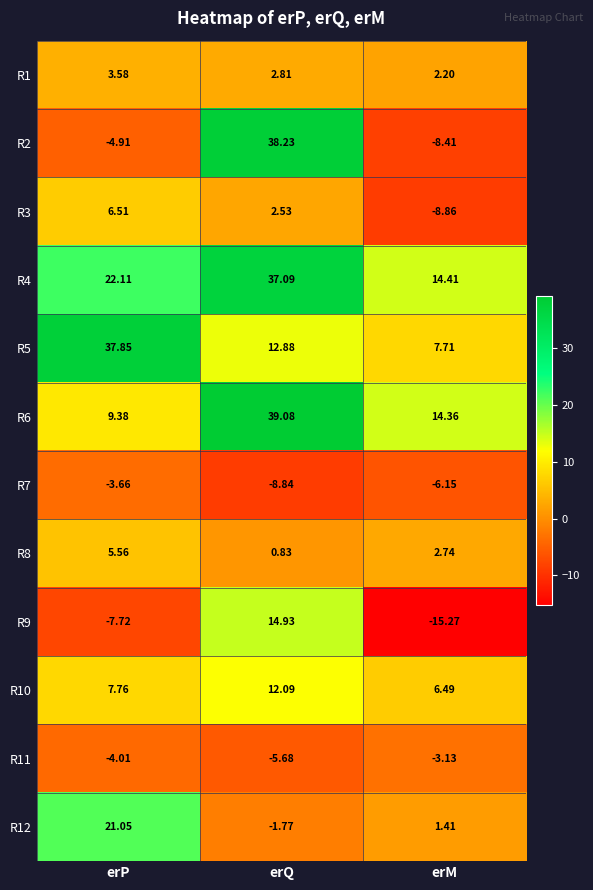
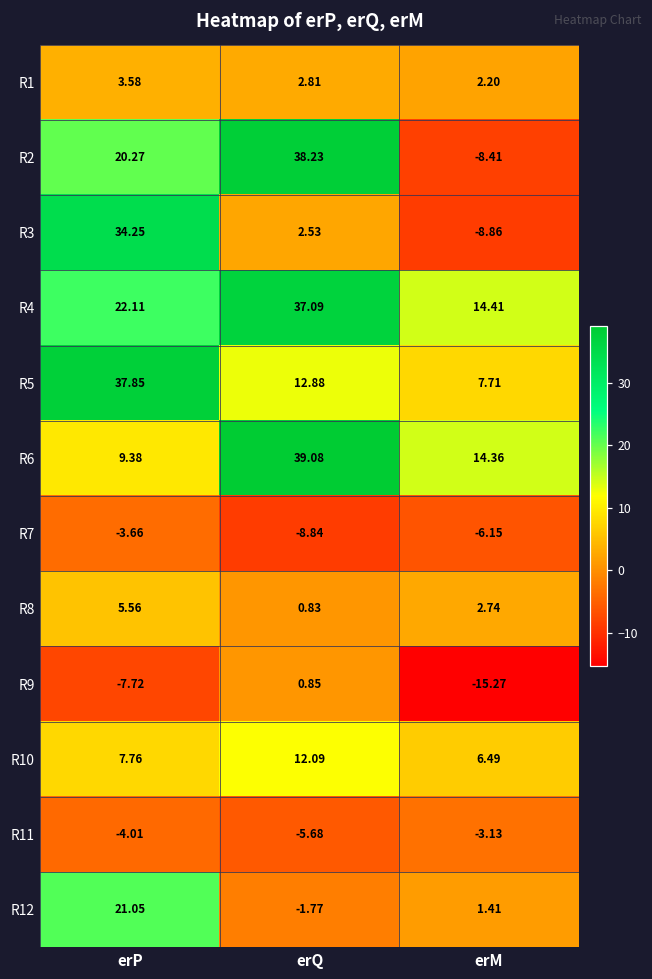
  {
    "R1": {
      "erP": 3.58,
      "erQ": 2.81,
      "erM": 2.20
    },
    "R2": {
-     "erP": -4.91,
+     "erP": 20.27,
      "erQ": 38.23,
      "erM": -8.41
    },
    "R3": {
-     "erP": 6.51,
+     "erP": 34.25,
      "erQ": 2.53,
      "erM": -8.86
    },
    "R4": {
      "erP": 22.11,
      "erQ": 37.09,
      "erM": 14.41
    },
    "R5": {
      "erP": 37.85,
      "erQ": 12.88,
      "erM": 7.71
    },
    "R6": {
      "erP": 9.38,
      "erQ": 39.08,
      "erM": 14.36
    },
    "R7": {
      "erP": -3.66,
      "erQ": -8.84,
      "erM": -6.15
    },
    "R8": {
      "erP": 5.56,
      "erQ": 0.83,
      "erM": 2.74
    },
    "R9": {
      "erP": -7.72,
-     "erQ": 14.93,
+     "erQ": 0.85,
      "erM": -15.27
    },
    "R10": {
      "erP": 7.76,
      "erQ": 12.09,
      "erM": 6.49
    },
    "R11": {
      "erP": -4.01,
      "erQ": -5.68,
      "erM": -3.13
    },
    "R12": {
      "erP": 21.05,
      "erQ": -1.77,
      "erM": 1.41
    }
  }
